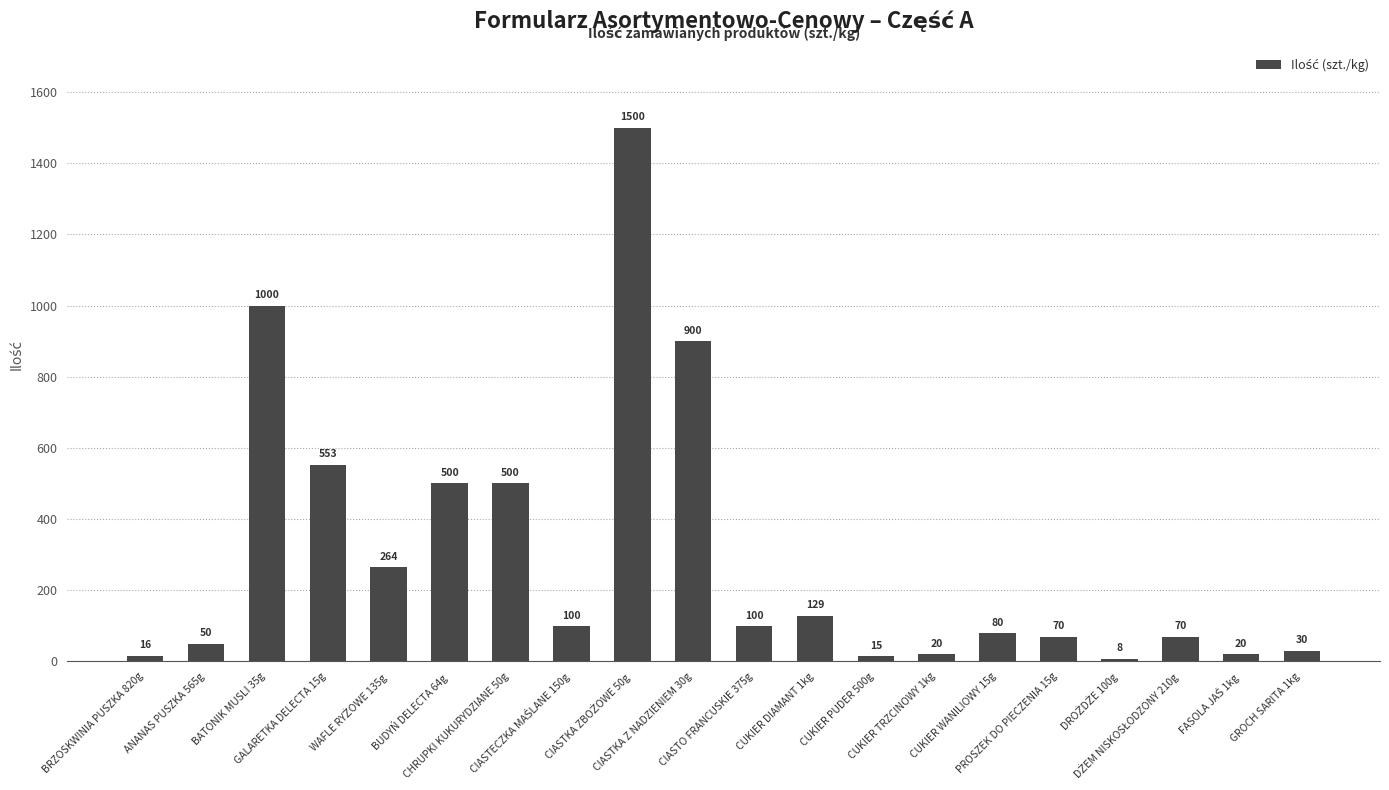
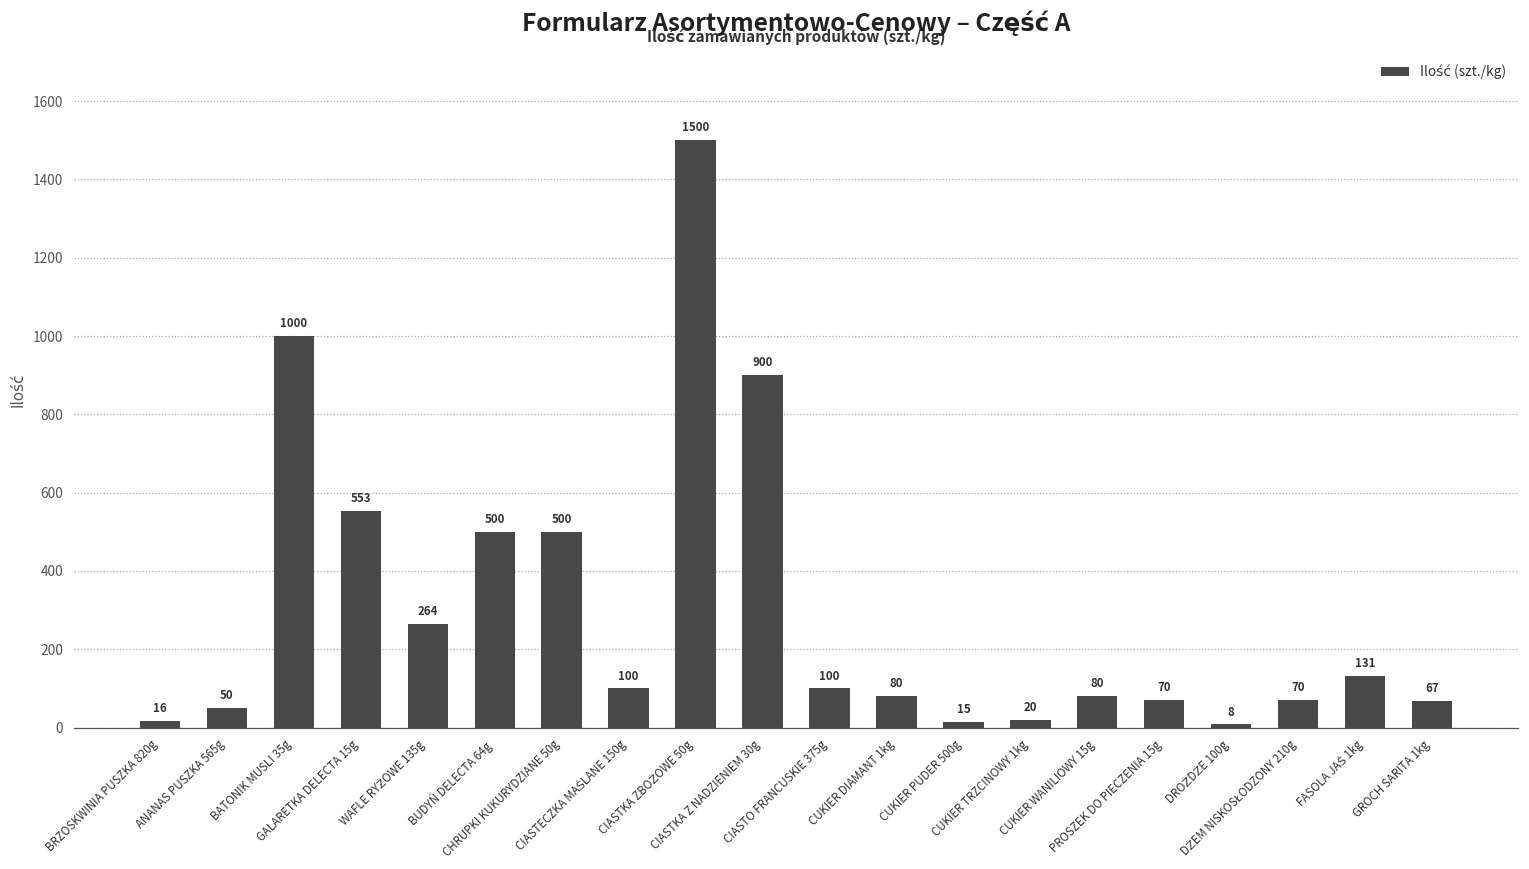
  {
    "BRZOSKWINIA PUSZKA 820g": 16,
    "ANANAS PUSZKA 565g": 50,
    "BATONIK MUSLI 35g": 1000,
    "GALARETKA DELECTA 15g": 553,
    "WAFLE RYŻOWE 135g": 264,
    "BUDYŃ DELECTA 64g": 500,
    "CHRUPKI KUKURYDZIANE 50g": 500,
    "CIASTECZKA MAŚLANE 150g": 100,
    "CIASTKA ZBOŻOWE 50g": 1500,
    "CIASTKA Z NADZIENIEM 30g": 900,
    "CIASTO FRANCUSKIE 375g": 100,
-   "CUKIER DIAMANT 1kg": 129,
+   "CUKIER DIAMANT 1kg": 80,
    "CUKIER PUDER 500g": 15,
    "CUKIER TRZCINOWY 1kg": 20,
    "CUKIER WANILIOWY 15g": 80,
    "PROSZEK DO PIECZENIA 15g": 70,
    "DROŻDŻE 100g": 8,
    "DŻEM NISKOSŁODZONY 210g": 70,
-   "FASOLA JAŚ 1kg": 20,
-   "GROCH SARITA 1kg": 30
+   "FASOLA JAŚ 1kg": 131,
+   "GROCH SARITA 1kg": 67
  }
